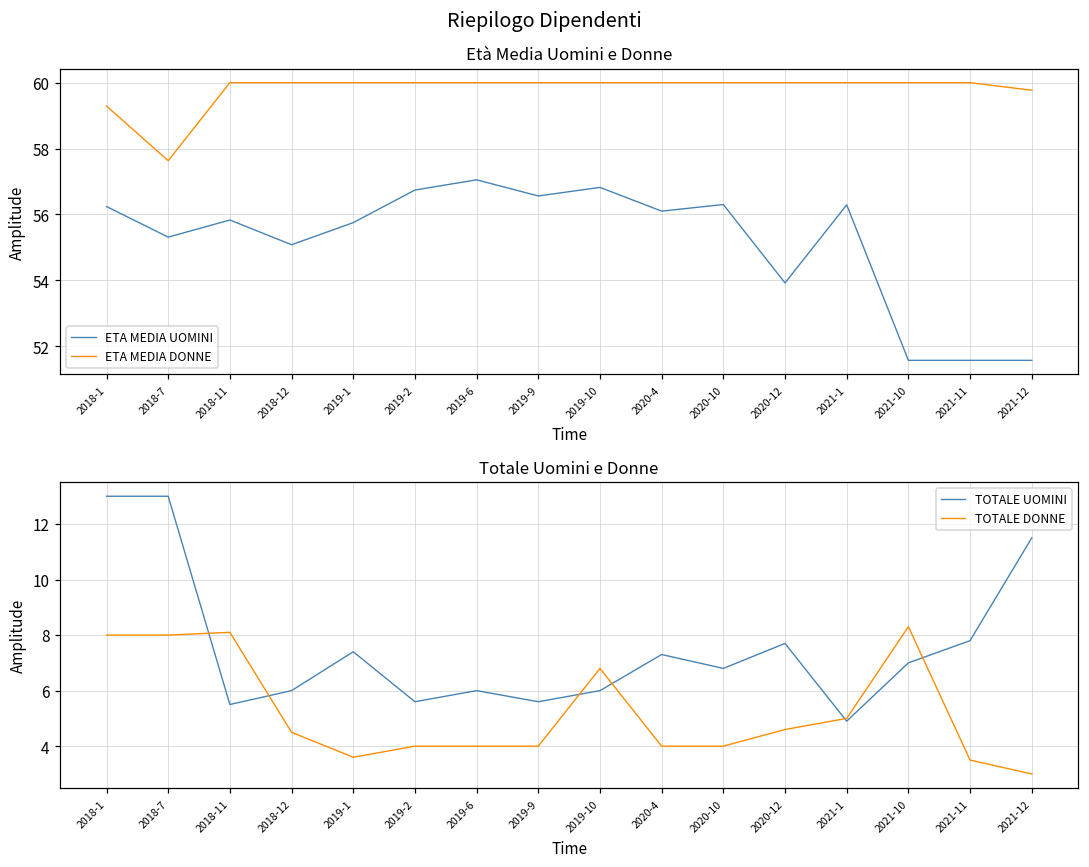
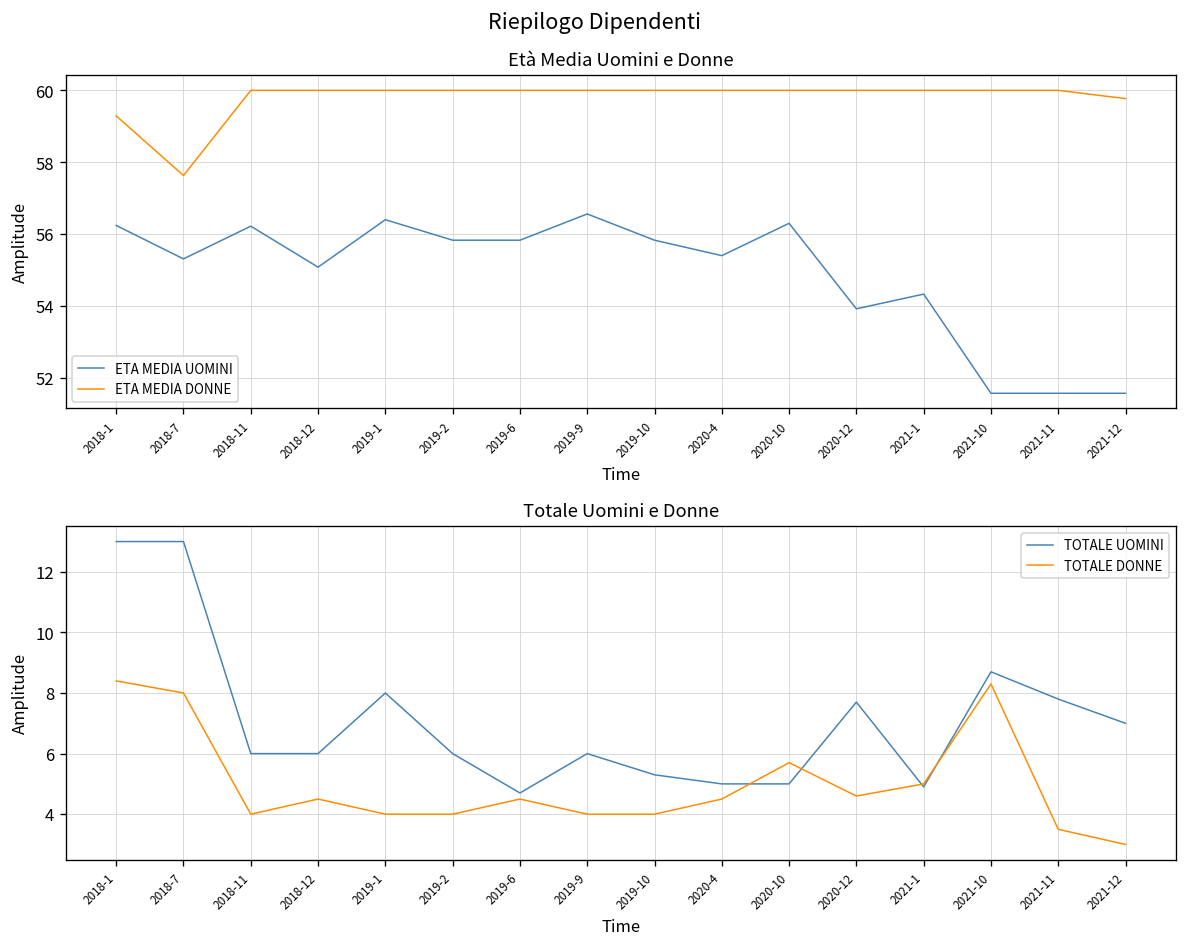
  {
    "Età Media Uomini e Donne": {
      "ETA MEDIA UOMINI": {
        "2018-1": 56.2,
        "2018-7": 55.3,
-       "2018-11": 55.8,
+       "2018-11": 56.2,
        "2018-12": 55.1,
-       "2019-1": 55.8,
-       "2019-2": 56.7,
-       "2019-6": 57.1,
+       "2019-1": 56.4,
+       "2019-2": 55.8,
+       "2019-6": 55.8,
        "2019-9": 56.6,
-       "2019-10": 56.8,
-       "2020-4": 56.1,
+       "2019-10": 55.8,
+       "2020-4": 55.4,
        "2020-10": 56.3,
        "2020-12": 53.9,
-       "2021-1": 56.3,
+       "2021-1": 54.3,
        "2021-10": 51.6,
        "2021-11": 51.6,
        "2021-12": 51.6
      },
      "ETA MEDIA DONNE": {
        "2018-1": 59.3,
        "2018-7": 57.6,
        "2018-11": 60.0,
        "2018-12": 60.0,
        "2019-1": 60.0,
        "2019-2": 60.0,
        "2019-6": 60.0,
        "2019-9": 60.0,
        "2019-10": 60.0,
        "2020-4": 60.0,
        "2020-10": 60.0,
        "2020-12": 60.0,
        "2021-1": 60.0,
        "2021-10": 60.0,
        "2021-11": 60.0,
        "2021-12": 59.8
      }
    },
    "Totale Uomini e Donne": {
      "TOTALE UOMINI": {
        "2018-1": 13.0,
        "2018-7": 13.0,
-       "2018-11": 5.5,
+       "2018-11": 6.0,
        "2018-12": 6.0,
-       "2019-1": 7.4,
-       "2019-2": 5.6,
-       "2019-6": 6.0,
-       "2019-9": 5.6,
-       "2019-10": 6.0,
-       "2020-4": 7.3,
-       "2020-10": 6.8,
+       "2019-1": 8.0,
+       "2019-2": 6.0,
+       "2019-6": 4.7,
+       "2019-9": 6.0,
+       "2019-10": 5.3,
+       "2020-4": 5.0,
+       "2020-10": 5.0,
        "2020-12": 7.7,
-       "2021-10": 7.0,
+       "2021-10": 8.7,
        "2021-11": 7.8,
-       "2021-12": 11.5
+       "2021-12": 7.0
      },
      "TOTALE DONNE": {
-       "2018-1": 8.0,
+       "2018-1": 8.4,
        "2018-7": 8.0,
-       "2018-11": 8.1,
+       "2018-11": 4.0,
        "2018-12": 4.5,
-       "2019-1": 3.6,
+       "2019-1": 4.0,
        "2019-2": 4.0,
-       "2019-6": 4.0,
+       "2019-6": 4.5,
        "2019-9": 4.0,
-       "2019-10": 6.8,
-       "2020-4": 4.0,
-       "2020-10": 4.0,
+       "2019-10": 4.0,
+       "2020-4": 4.5,
+       "2020-10": 5.7,
        "2020-12": 4.6,
        "2021-10": 8.3,
        "2021-11": 3.5,
        "2021-12": 3.0
      }
    }
  }
